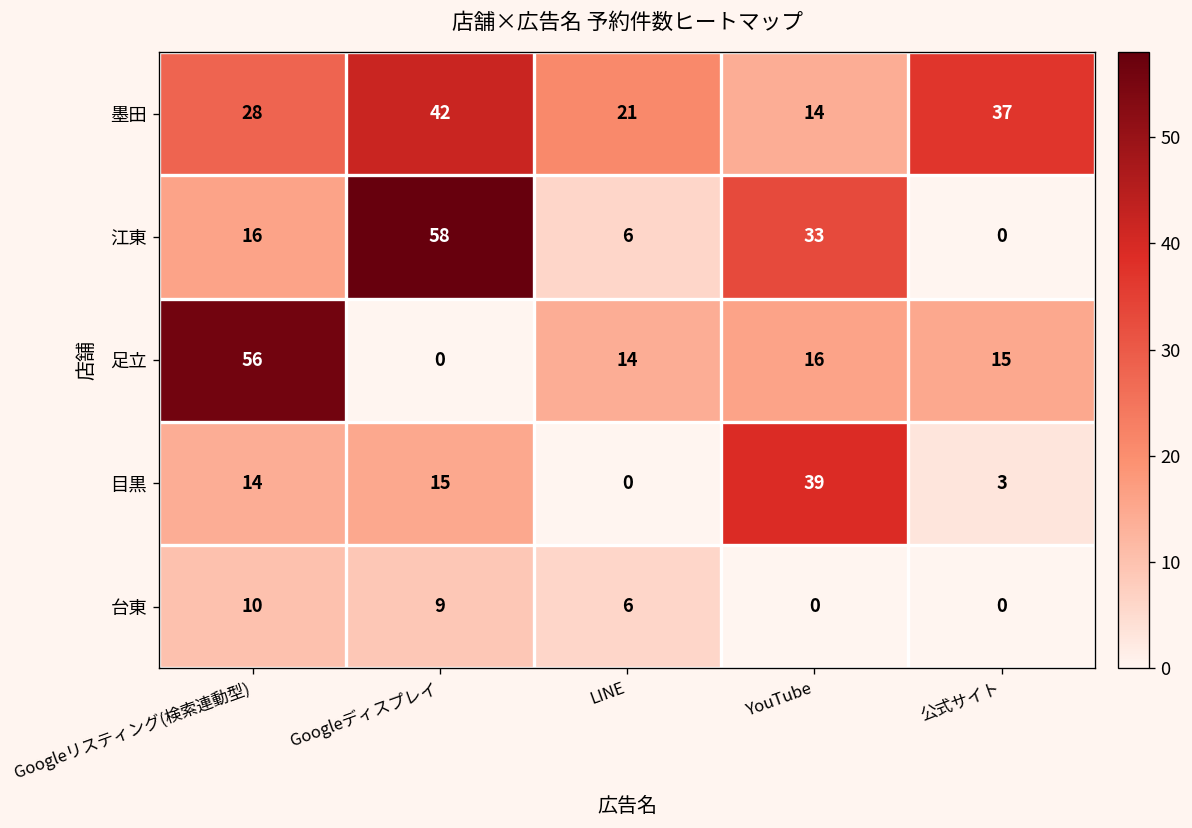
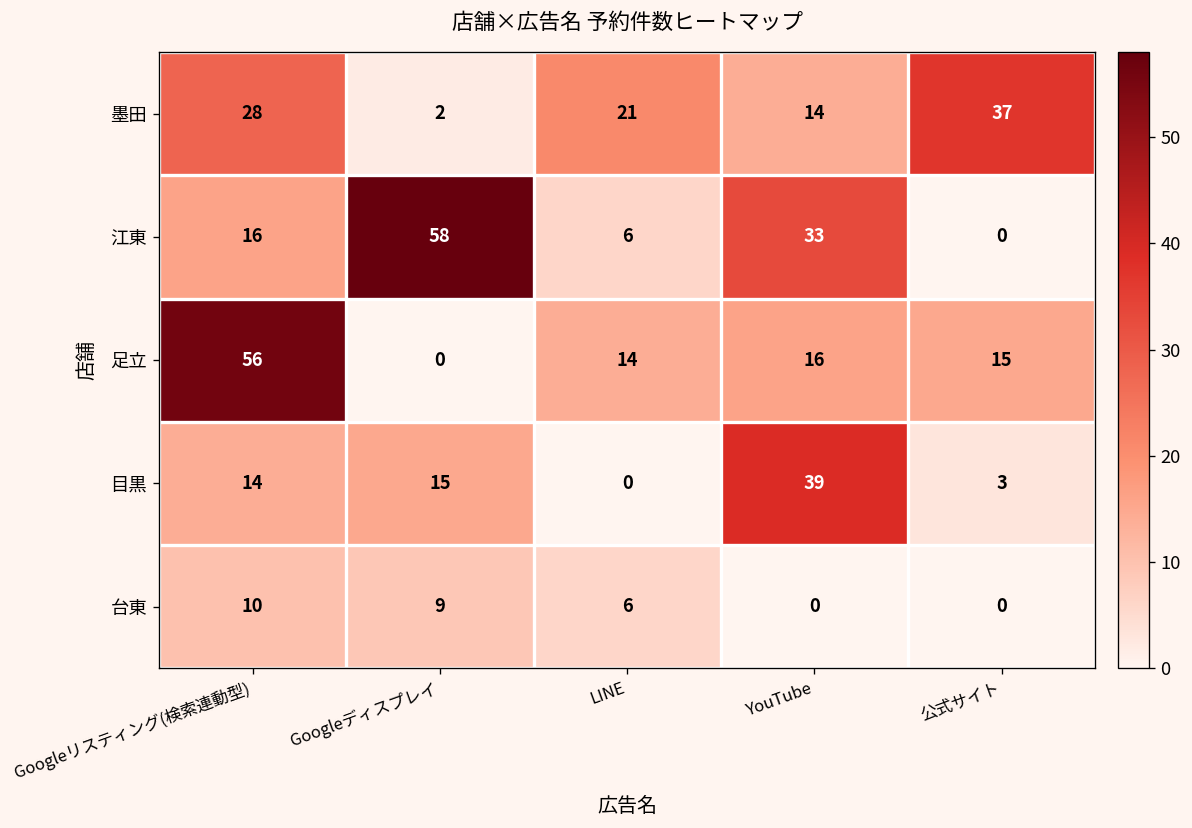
  {
    "墨田": {
      "Googleリスティング(検索連動型)": 28,
-     "Googleディスプレイ": 42,
+     "Googleディスプレイ": 2,
      "LINE": 21,
      "YouTube": 14,
      "公式サイト": 37
    },
    "江東": {
      "Googleリスティング(検索連動型)": 16,
      "Googleディスプレイ": 58,
      "LINE": 6,
      "YouTube": 33,
      "公式サイト": 0
    },
    "足立": {
      "Googleリスティング(検索連動型)": 56,
      "Googleディスプレイ": 0,
      "LINE": 14,
      "YouTube": 16,
      "公式サイト": 15
    },
    "目黒": {
      "Googleリスティング(検索連動型)": 14,
      "Googleディスプレイ": 15,
      "LINE": 0,
      "YouTube": 39,
      "公式サイト": 3
    },
    "台東": {
      "Googleリスティング(検索連動型)": 10,
      "Googleディスプレイ": 9,
      "LINE": 6,
      "YouTube": 0,
      "公式サイト": 0
    }
  }
